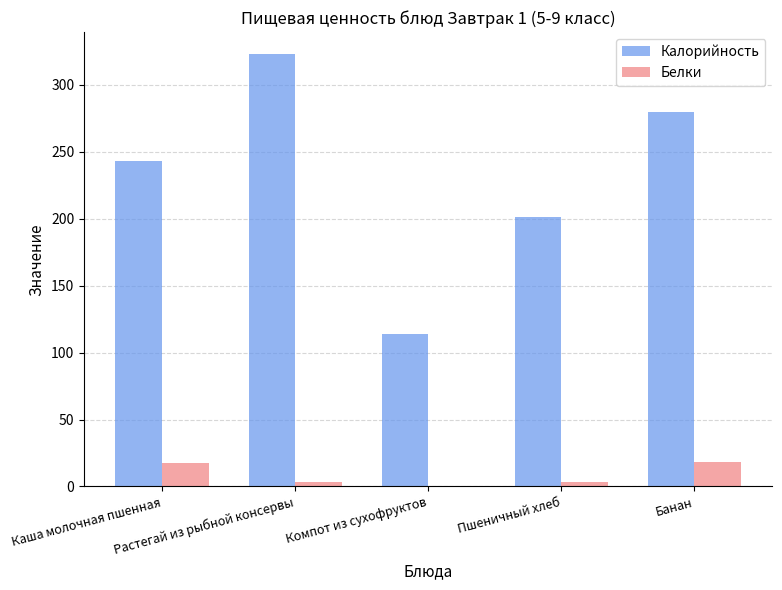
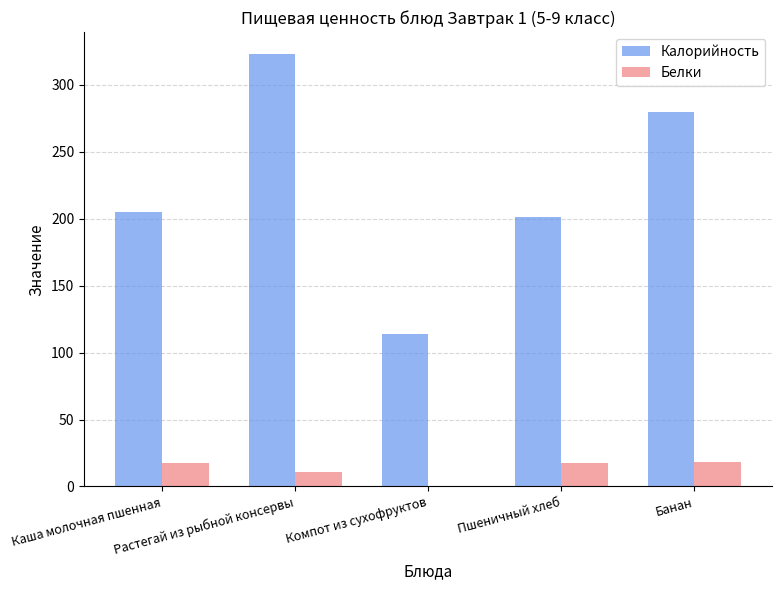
  {
    "Калорийность": {
-     "Каша молочная пшенная": 243,
+     "Каша молочная пшенная": 205,
      "Растегай из рыбной консервы": 323,
      "Компот из сухофруктов": 114,
      "Пшеничный хлеб": 202,
      "Банан": 279
    },
    "Белки": {
      "Каша молочная пшенная": 18,
-     "Растегай из рыбной консервы": 3,
-     "Пшеничный хлеб": 3,
+     "Растегай из рыбной консервы": 11,
+     "Пшеничный хлеб": 17,
      "Банан": 18
    }
  }
